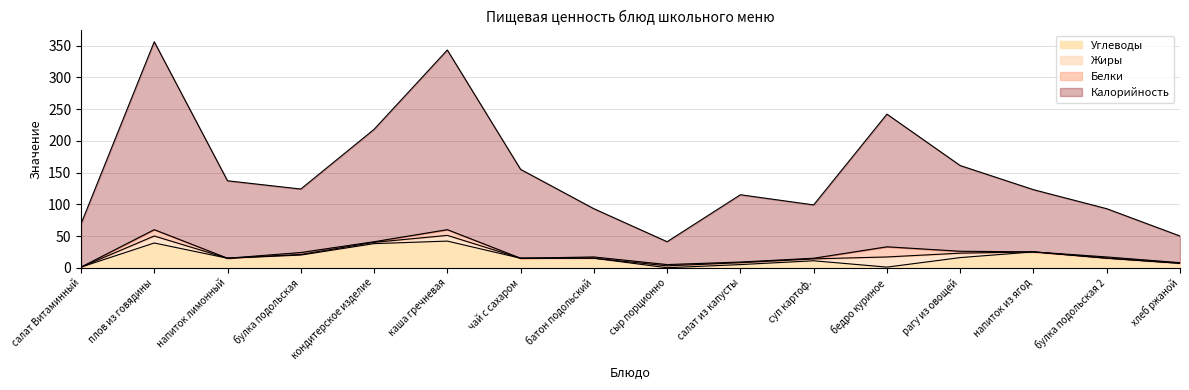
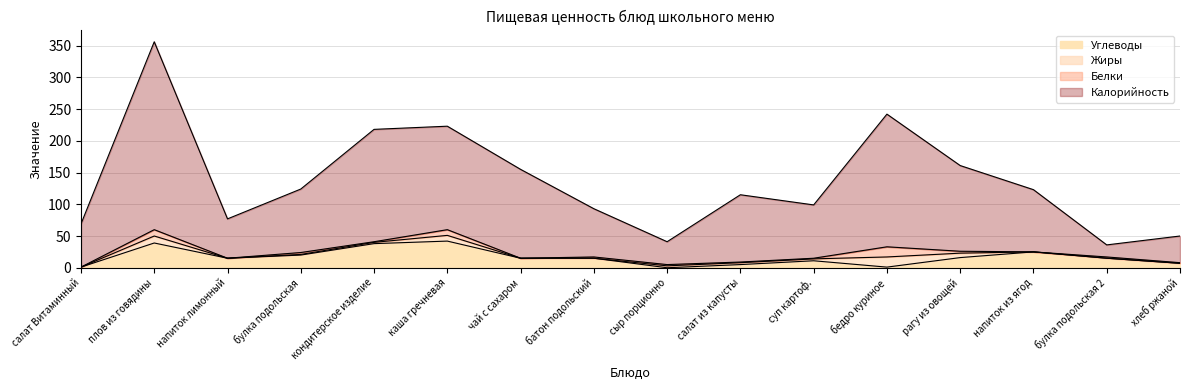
  {
    "Калорийность": {
      "салат Витаминный": 70,
      "плов из говядины": 300,
-     "напиток лимонный": 120,
+     "напиток лимонный": 60,
      "булка подольская": 100,
      "кондитерское изделие": 180,
-     "каша гречневая": 280,
+     "каша гречневая": 160,
      "чай с сахаром": 140,
      "батон подольский": 80,
      "сыр порционно": 40,
      "салат из капусты": 110,
      "суп картоф.": 80,
      "бедро куриное": 210,
      "рагу из овощей": 140,
      "напиток из ягод": 100,
-     "булка подольская 2": 80,
+     "булка подольская 2": 20,
      "хлеб ржаной": 40
    }
  }
